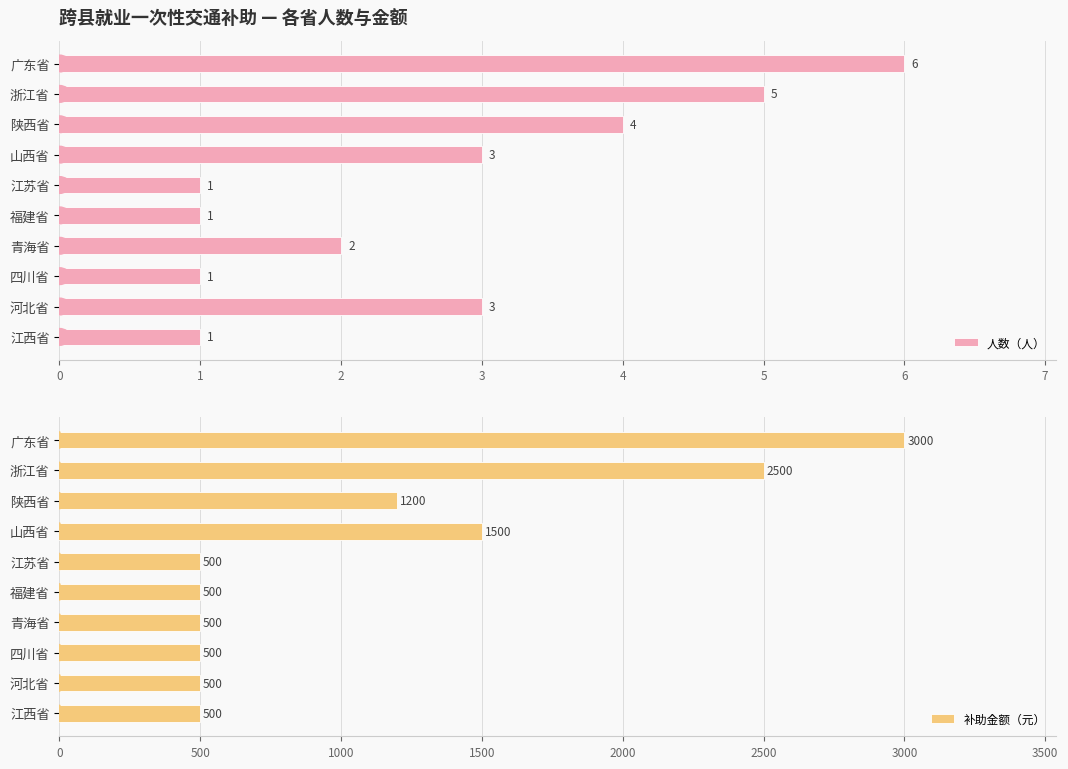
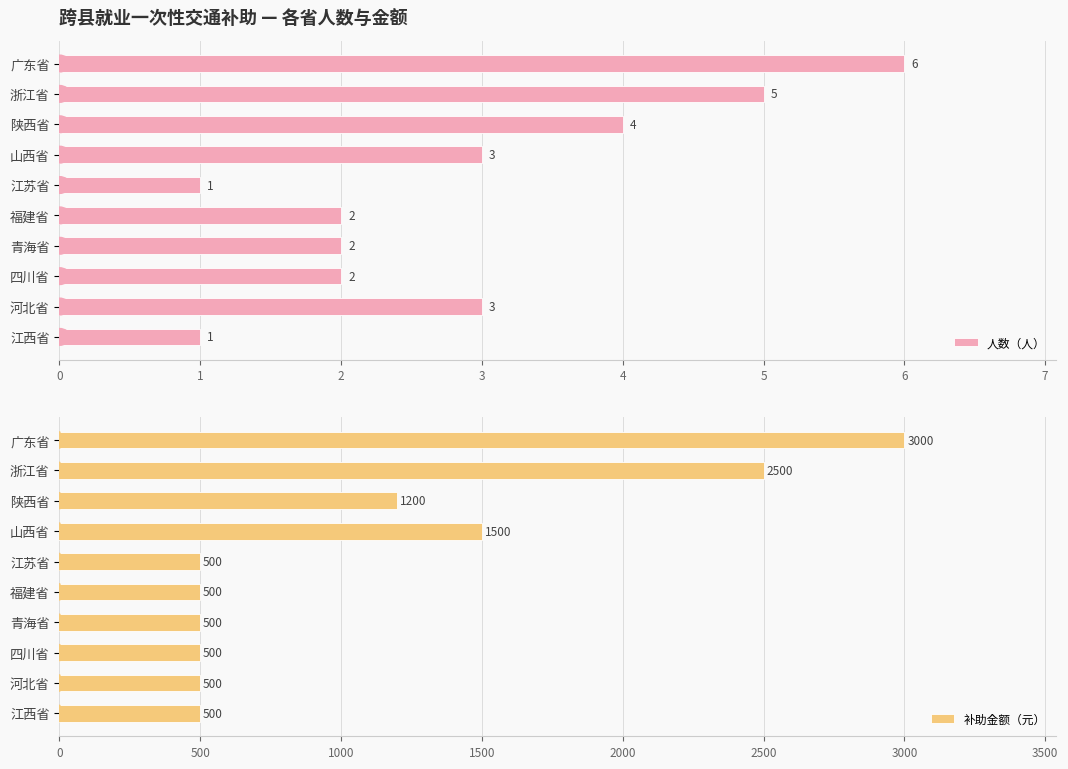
  {
    "跨县就业一次性交通补助 — 各省人数与金额": {
      "广东省": 6,
      "浙江省": 5,
      "陕西省": 4,
      "山西省": 3,
      "江苏省": 1,
-     "福建省": 1,
+     "福建省": 2,
      "青海省": 2,
-     "四川省": 1,
+     "四川省": 2,
      "河北省": 3,
      "江西省": 1
    }
  }
